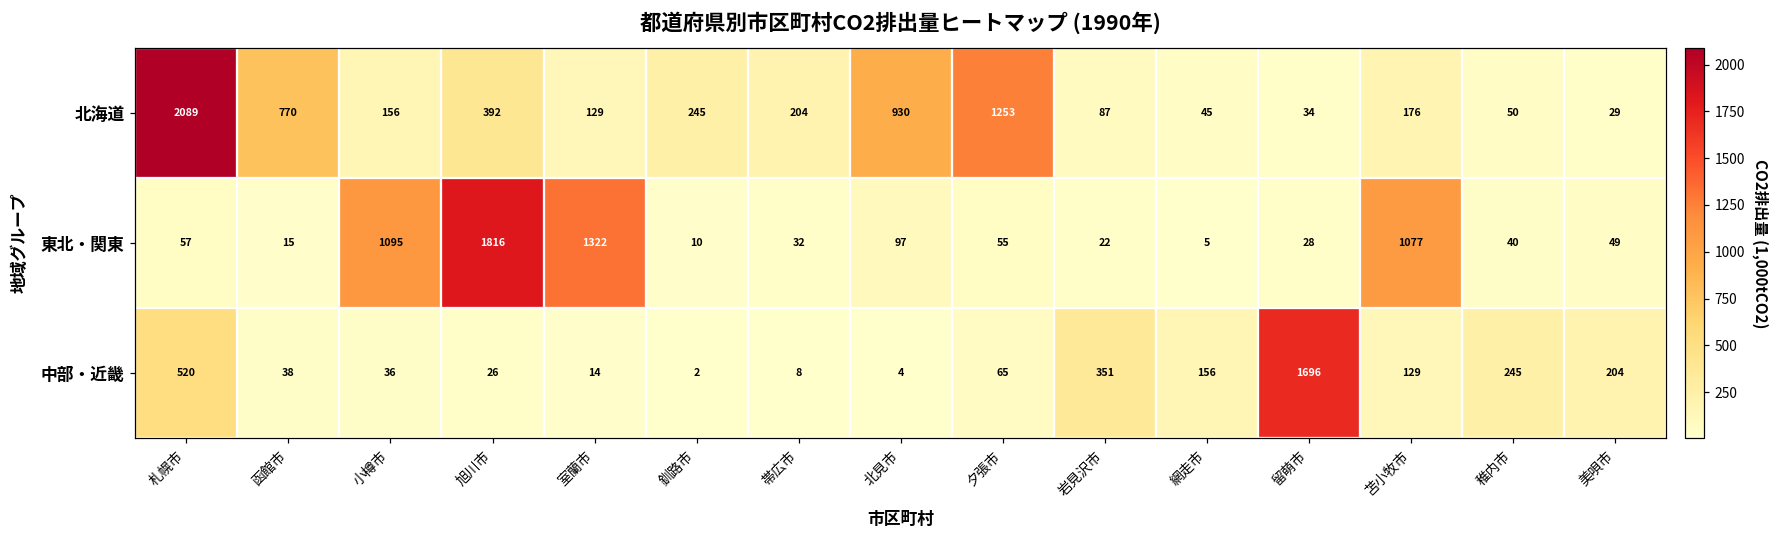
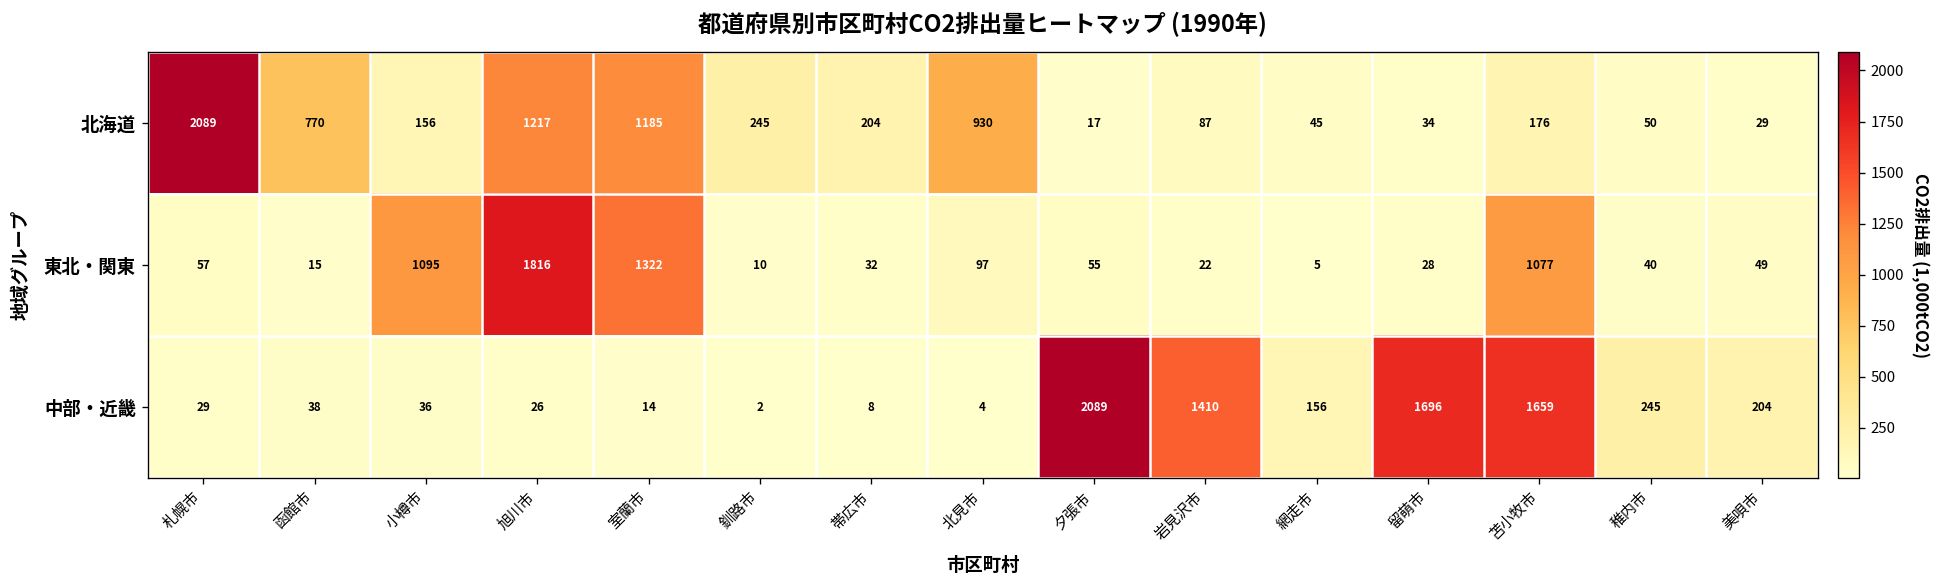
  {
    "北海道": {
      "札幌市": 2089,
      "函館市": 770,
      "小樽市": 156,
-     "旭川市": 392,
-     "室蘭市": 129,
+     "旭川市": 1217,
+     "室蘭市": 1185,
      "釧路市": 245,
      "帯広市": 204,
      "北見市": 930,
-     "夕張市": 1253,
+     "夕張市": 17,
      "岩見沢市": 87,
      "網走市": 45,
      "留萌市": 34,
      "苫小牧市": 176,
      "稚内市": 50,
      "美唄市": 29
    },
    "東北・関東": {
      "札幌市": 57,
      "函館市": 15,
      "小樽市": 1095,
      "旭川市": 1816,
      "室蘭市": 1322,
      "釧路市": 10,
      "帯広市": 32,
      "北見市": 97,
      "夕張市": 55,
      "岩見沢市": 22,
      "網走市": 5,
      "留萌市": 28,
      "苫小牧市": 1077,
      "稚内市": 40,
      "美唄市": 49
    },
    "中部・近畿": {
-     "札幌市": 520,
+     "札幌市": 29,
      "函館市": 38,
      "小樽市": 36,
      "旭川市": 26,
      "室蘭市": 14,
      "釧路市": 2,
      "帯広市": 8,
      "北見市": 4,
-     "夕張市": 65,
-     "岩見沢市": 351,
+     "夕張市": 2089,
+     "岩見沢市": 1410,
      "網走市": 156,
      "留萌市": 1696,
-     "苫小牧市": 129,
+     "苫小牧市": 1659,
      "稚内市": 245,
      "美唄市": 204
    }
  }
